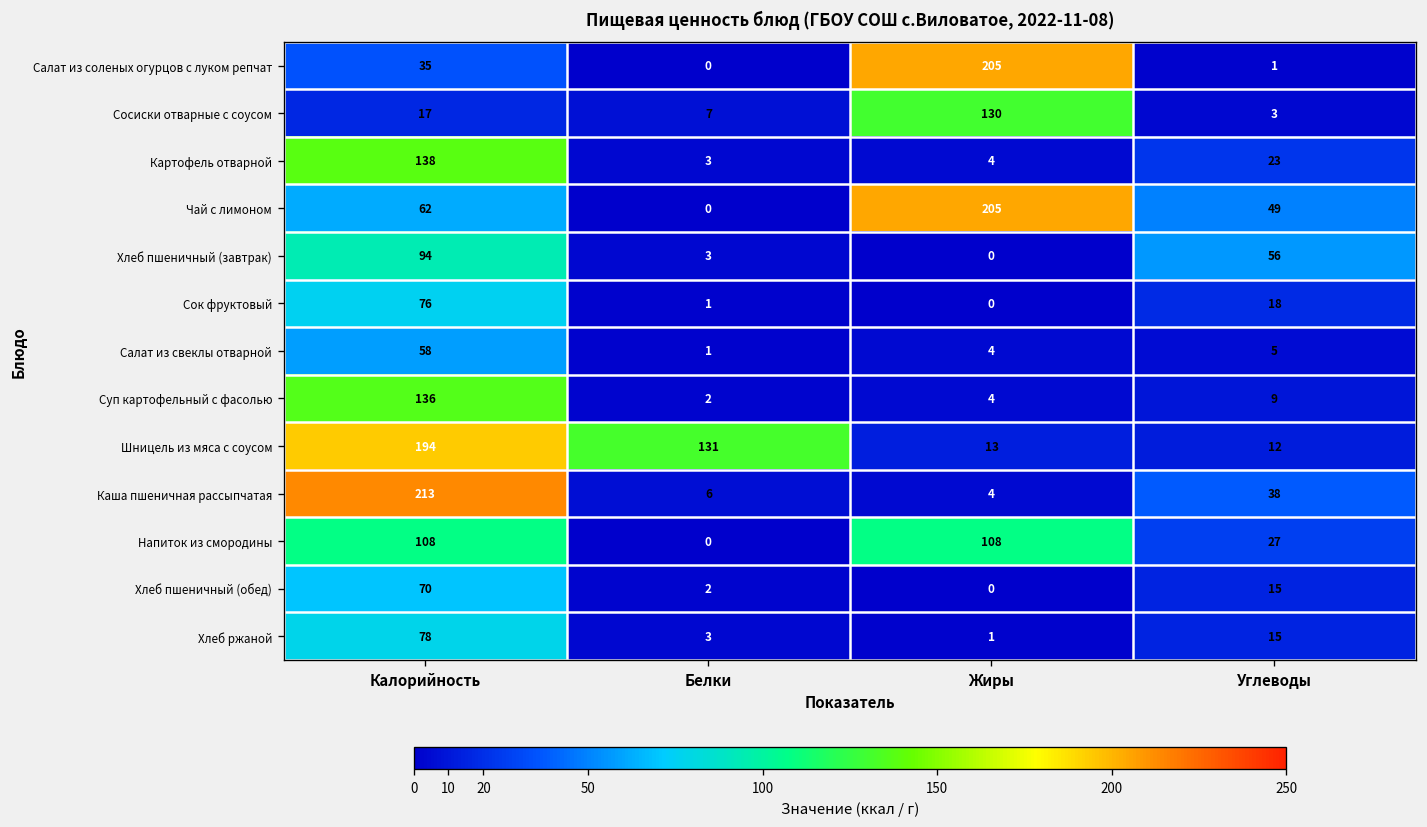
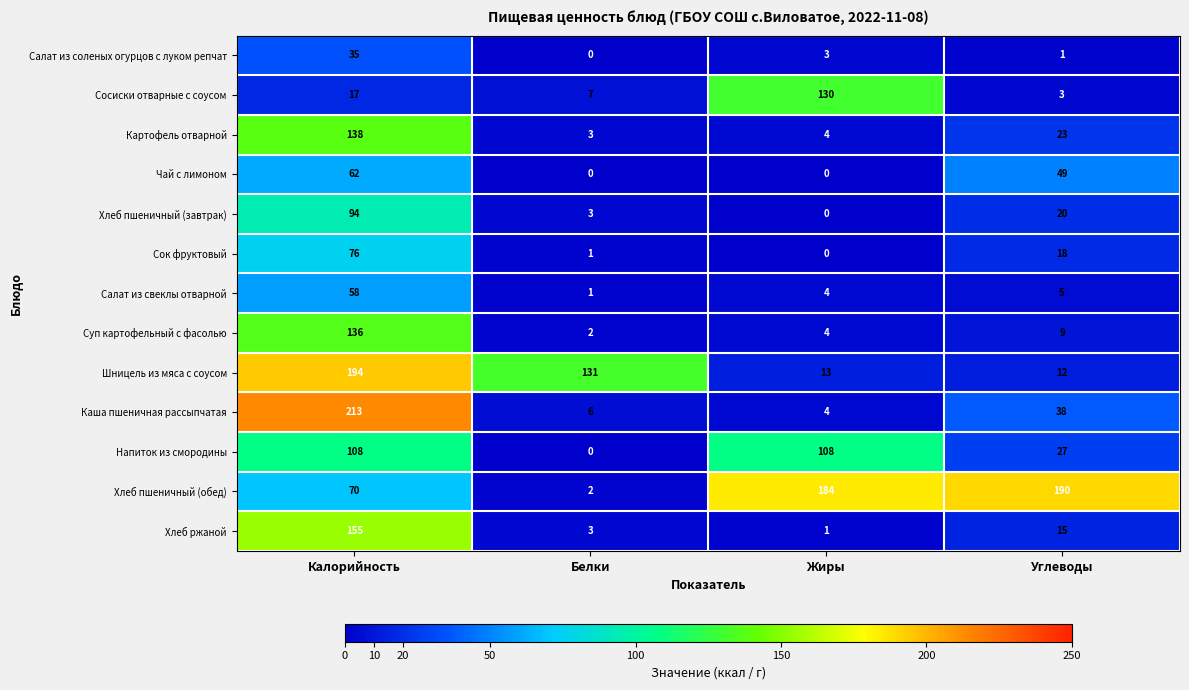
  {
    "Салат из соленых огурцов с луком репчат": {
      "Калорийность": 35,
      "Белки": 0,
-     "Жиры": 205,
+     "Жиры": 3,
      "Углеводы": 1
    },
    "Сосиски отварные с соусом": {
      "Калорийность": 17,
      "Белки": 7,
      "Жиры": 130,
      "Углеводы": 3
    },
    "Картофель отварной": {
      "Калорийность": 138,
      "Белки": 3,
      "Жиры": 4,
      "Углеводы": 23
    },
    "Чай с лимоном": {
      "Калорийность": 62,
      "Белки": 0,
-     "Жиры": 205,
+     "Жиры": 0,
      "Углеводы": 49
    },
    "Хлеб пшеничный (завтрак)": {
      "Калорийность": 94,
      "Белки": 3,
      "Жиры": 0,
-     "Углеводы": 56
+     "Углеводы": 20
    },
    "Сок фруктовый": {
      "Калорийность": 76,
      "Белки": 1,
      "Жиры": 0,
      "Углеводы": 18
    },
    "Салат из свеклы отварной": {
      "Калорийность": 58,
      "Белки": 1,
      "Жиры": 4,
      "Углеводы": 5
    },
    "Суп картофельный с фасолью": {
      "Калорийность": 136,
      "Белки": 2,
      "Жиры": 4,
      "Углеводы": 9
    },
    "Шницель из мяса с соусом": {
      "Калорийность": 194,
      "Белки": 131,
      "Жиры": 13,
      "Углеводы": 12
    },
    "Каша пшеничная рассыпчатая": {
      "Калорийность": 213,
      "Белки": 6,
      "Жиры": 4,
      "Углеводы": 38
    },
    "Напиток из смородины": {
      "Калорийность": 108,
      "Белки": 0,
      "Жиры": 108,
      "Углеводы": 27
    },
    "Хлеб пшеничный (обед)": {
      "Калорийность": 70,
      "Белки": 2,
-     "Жиры": 0,
-     "Углеводы": 15
+     "Жиры": 184,
+     "Углеводы": 190
    },
    "Хлеб ржаной": {
-     "Калорийность": 78,
+     "Калорийность": 155,
      "Белки": 3,
      "Жиры": 1,
      "Углеводы": 15
    }
  }
